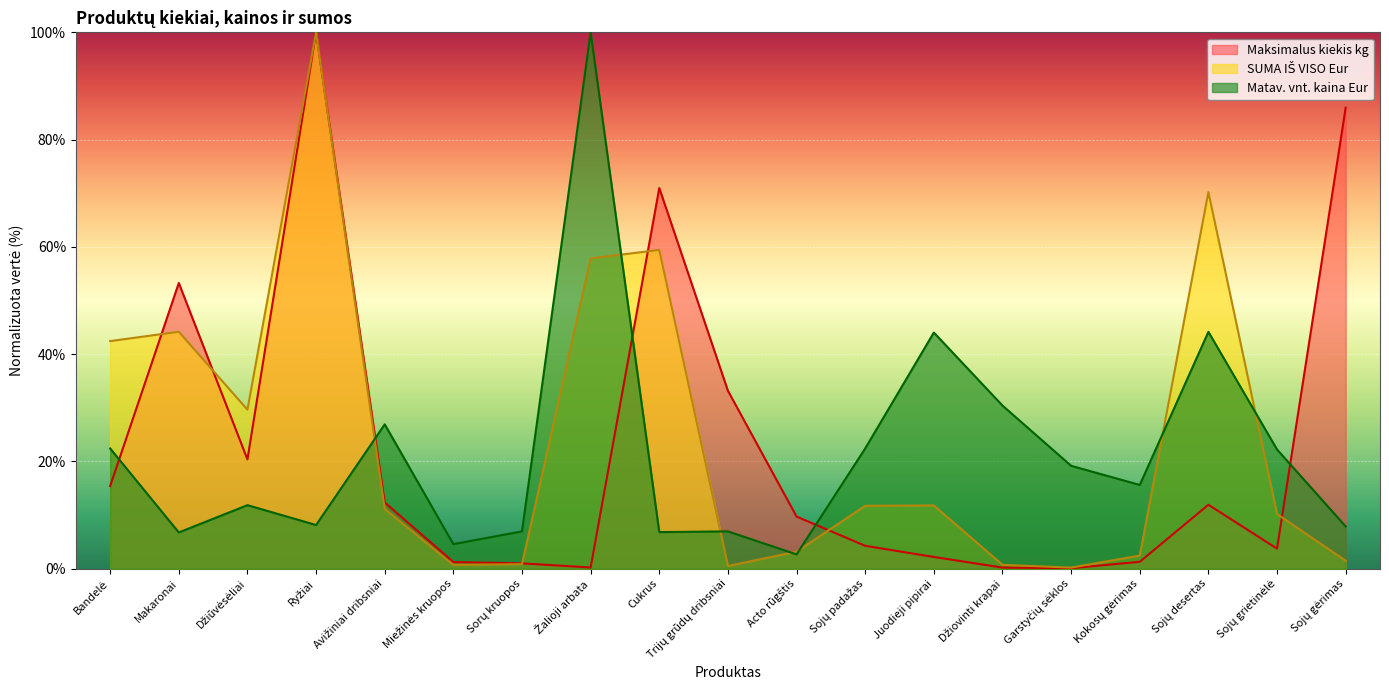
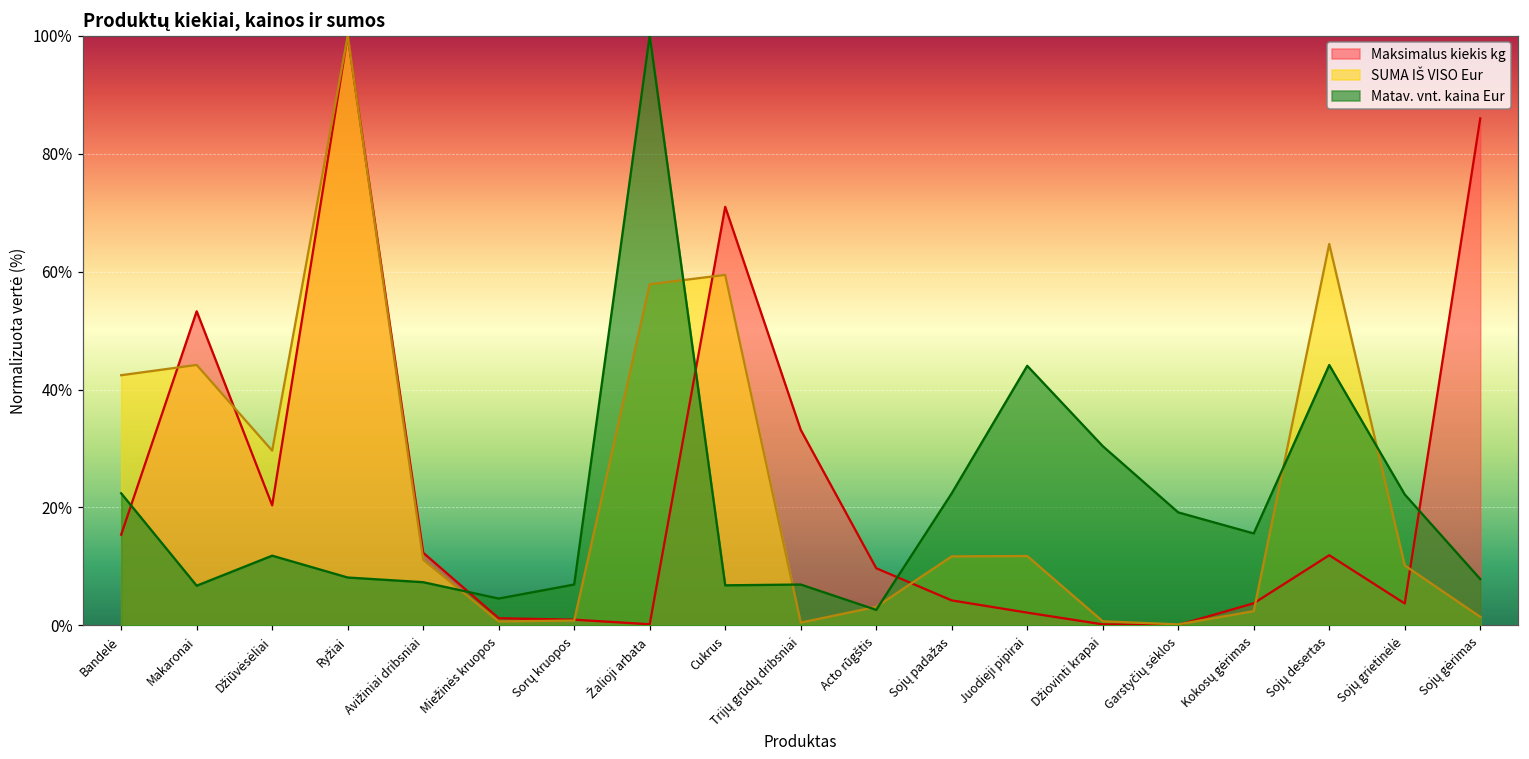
  {
    "Maksimalus kiekis kg": {
      "Bandelė": "15%",
      "Makaronai": "53%",
      "Džiūvėsėliai": "20%",
      "Avižiniai dribsniai": "12%",
      "Miežinės kruopos": "1%",
      "Žalioji arbata": "0%",
      "Cukrus": "71%",
      "Trijų grūdų dribsniai": "33%",
      "Acto rūgštis": "10%",
      "Sojų padažas": "4%",
      "Juodieji pipirai": "2%",
      "Džiovinti krapai": "0%",
-     "Kokosų gėrimas": "1%",
+     "Kokosų gėrimas": "4%",
      "Sojų desertas": "12%",
      "Sojų grietinėlė": "4%",
      "Sojų gėrimas": "86%"
    },
    "SUMA IŠ VISO Eur": {
      "Bandelė": "42%",
      "Makaronai": "44%",
      "Džiūvėsėliai": "30%",
      "Avižiniai dribsniai": "11%",
      "Miežinės kruopos": "1%",
      "Žalioji arbata": "58%",
      "Cukrus": "59%",
      "Trijų grūdų dribsniai": "0%",
      "Acto rūgštis": "3%",
      "Sojų padažas": "12%",
      "Juodieji pipirai": "12%",
      "Džiovinti krapai": "1%",
      "Kokosų gėrimas": "2%",
-     "Sojų desertas": "70%",
+     "Sojų desertas": "65%",
      "Sojų grietinėlė": "10%",
      "Sojų gėrimas": "1%"
    },
    "Matav. vnt. kaina Eur": {
      "Bandelė": "22%",
      "Makaronai": "7%",
      "Džiūvėsėliai": "12%",
      "Ryžiai": "8%",
-     "Avižiniai dribsniai": "27%",
+     "Avižiniai dribsniai": "7%",
      "Miežinės kruopos": "5%",
      "Sorų kruopos": "7%",
      "Žalioji arbata": "100%",
      "Cukrus": "7%",
      "Trijų grūdų dribsniai": "7%",
      "Acto rūgštis": "3%",
      "Sojų padažas": "22%",
      "Juodieji pipirai": "44%",
      "Džiovinti krapai": "30%",
      "Garstyčių sėklos": "19%",
      "Kokosų gėrimas": "16%",
      "Sojų desertas": "44%",
      "Sojų grietinėlė": "22%",
      "Sojų gėrimas": "8%"
    }
  }
